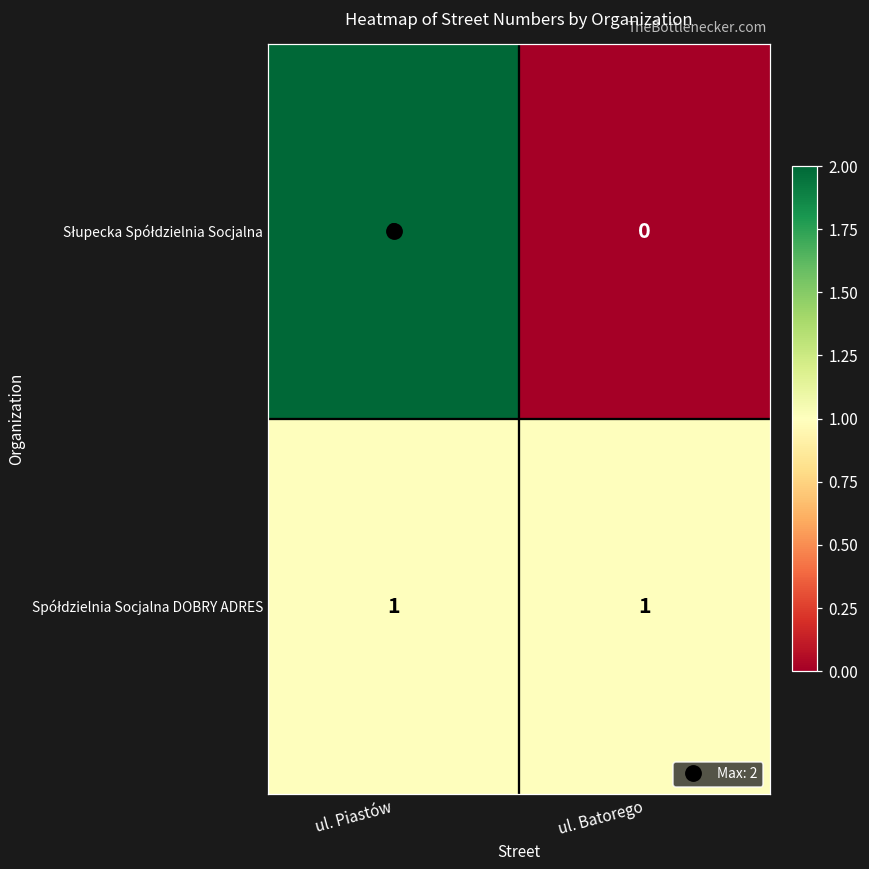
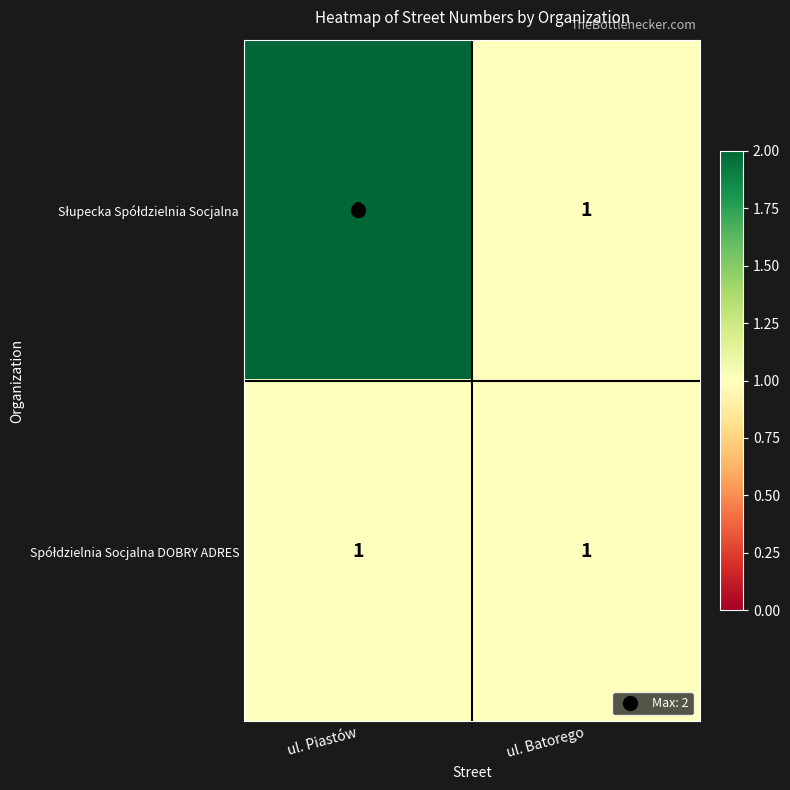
  {
    "Słupecka Spółdzielnia Socjalna": {
-     "ul. Batorego": 0
+     "ul. Batorego": 1
    },
    "Spółdzielnia Socjalna DOBRY ADRES": {
      "ul. Piastów": 1,
      "ul. Batorego": 1
    }
  }
